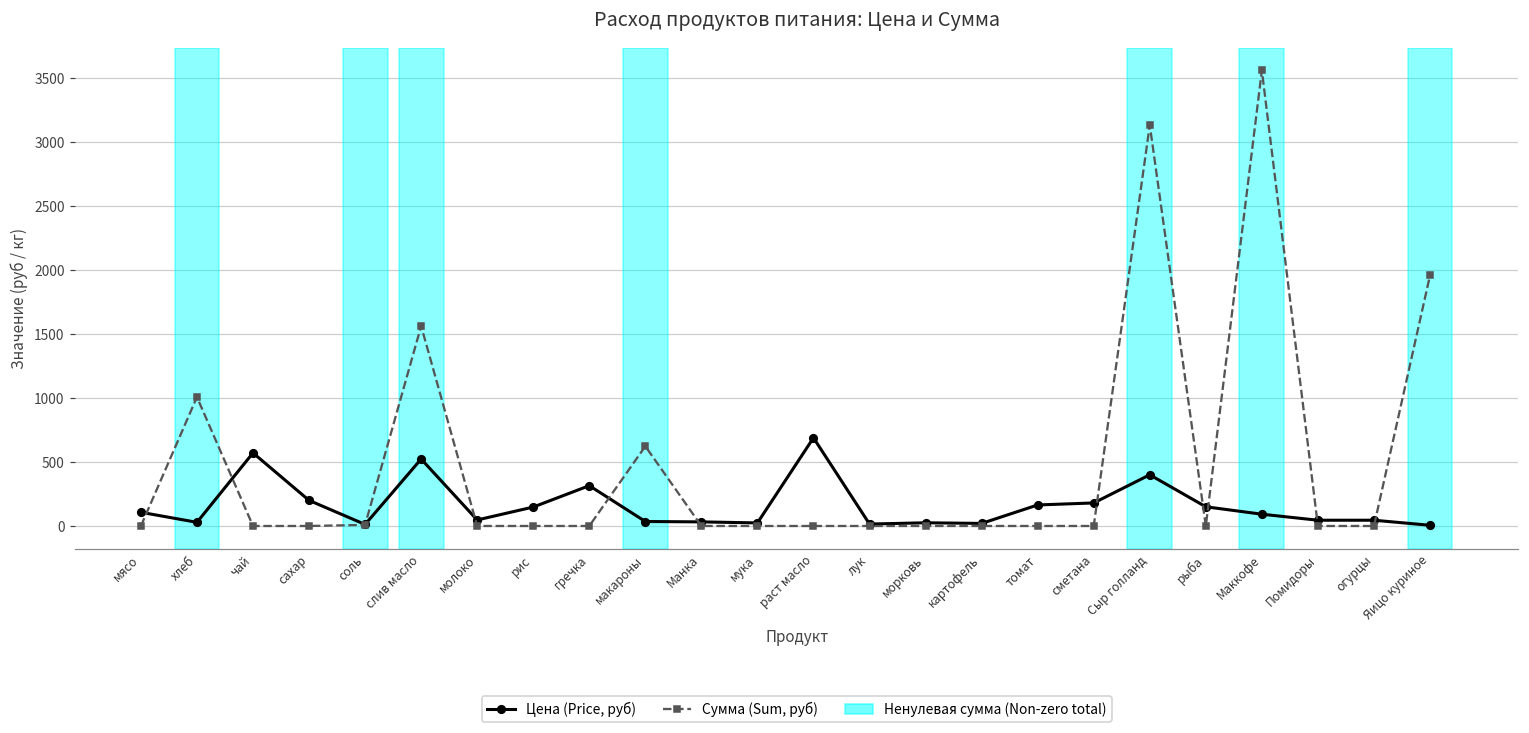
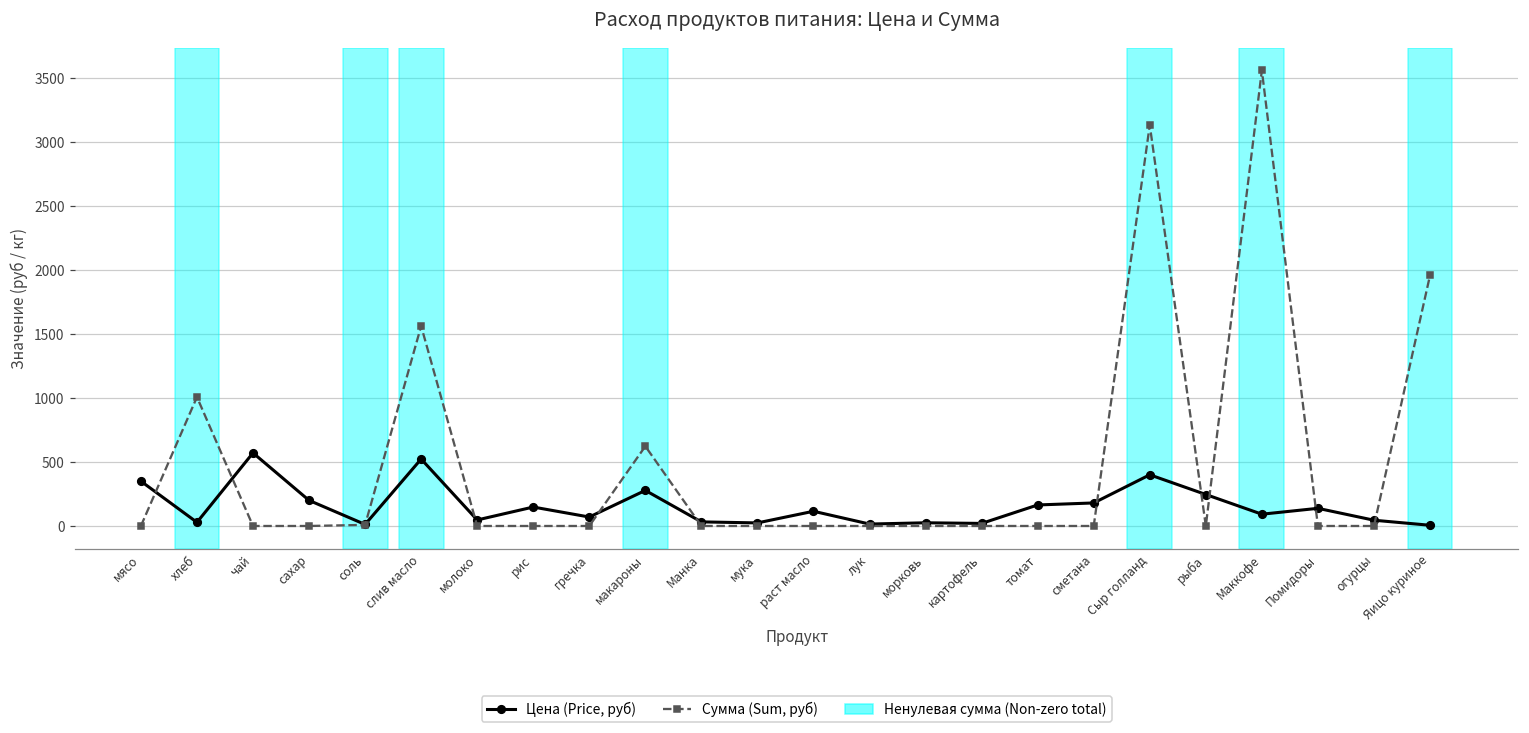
  {
    "Цена (Price, руб)": {
-     "мясо": 110,
+     "мясо": 350,
      "хлеб": 30,
      "чай": 570,
      "сахар": 200,
      "слив масло": 520,
      "молоко": 50,
      "рис": 150,
-     "гречка": 320,
-     "макароны": 40,
+     "гречка": 70,
+     "макароны": 280,
      "Манка": 30,
      "мука": 20,
-     "раст масло": 690,
+     "раст масло": 120,
      "морковь": 30,
      "томат": 160,
      "сметана": 180,
      "Сыр голланд": 400,
-     "рыба": 150,
+     "рыба": 250,
      "Маккофе": 90,
-     "Помидоры": 50,
+     "Помидоры": 140,
      "огурцы": 50,
      "Яицо куриное": 10
    },
    "Сумма (Sum, руб)": {
      "мясо": 0,
      "хлеб": 1010,
      "чай": 0,
      "сахар": 0,
      "слив масло": 1560,
      "молоко": 0,
      "рис": 0,
      "гречка": 0,
      "макароны": 620,
      "Манка": 0,
      "мука": 0,
      "раст масло": 0,
      "морковь": 0,
      "томат": 0,
      "сметана": 0,
      "Сыр голланд": 3130,
      "рыба": 0,
      "Маккофе": 3560,
      "Помидоры": 0,
      "огурцы": 0,
      "Яицо куриное": 1960
    }
  }
